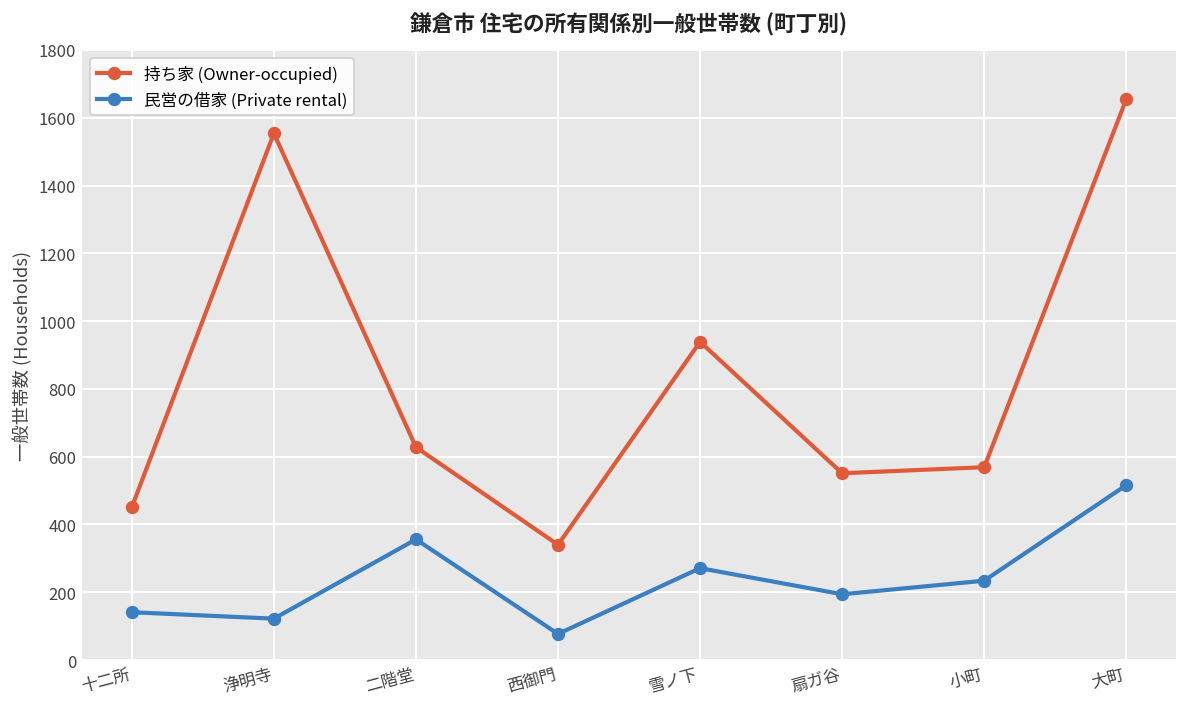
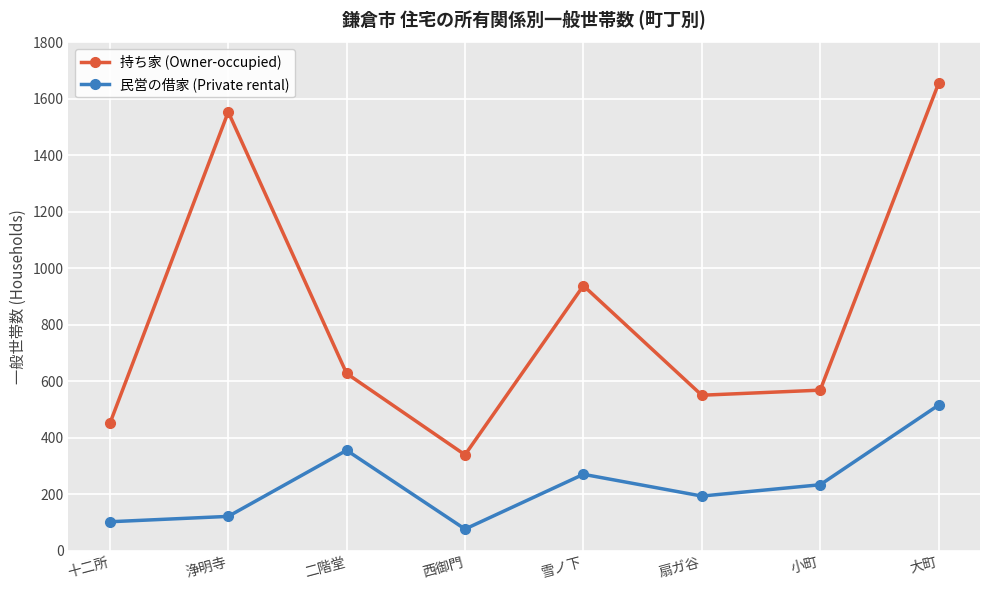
  {
    "持ち家 (Owner-occupied)": {
      "十二所": 450,
      "浄明寺": 1550,
      "二階堂": 630,
      "西御門": 340,
      "雪ノ下": 940,
      "扇ガ谷": 550,
      "小町": 570,
      "大町": 1660
    },
    "民営の借家 (Private rental)": {
-     "十二所": 140,
+     "十二所": 100,
      "浄明寺": 120,
      "二階堂": 360,
      "西御門": 80,
      "雪ノ下": 270,
      "扇ガ谷": 190,
      "小町": 230,
      "大町": 520
    }
  }
